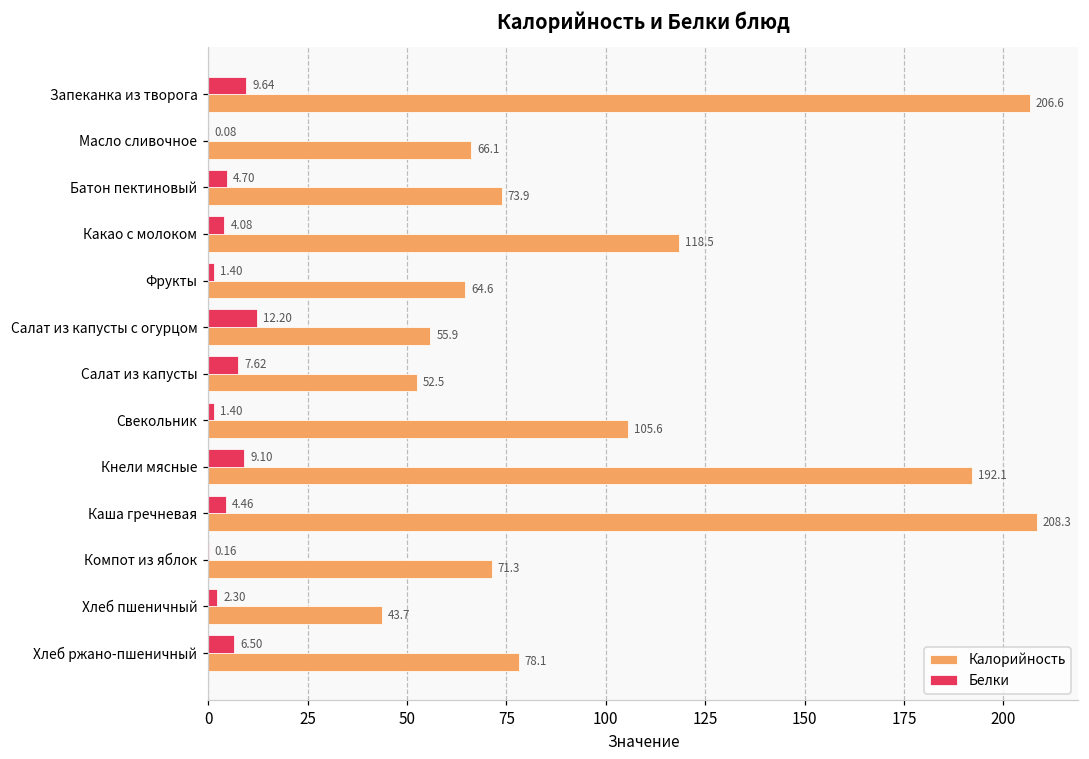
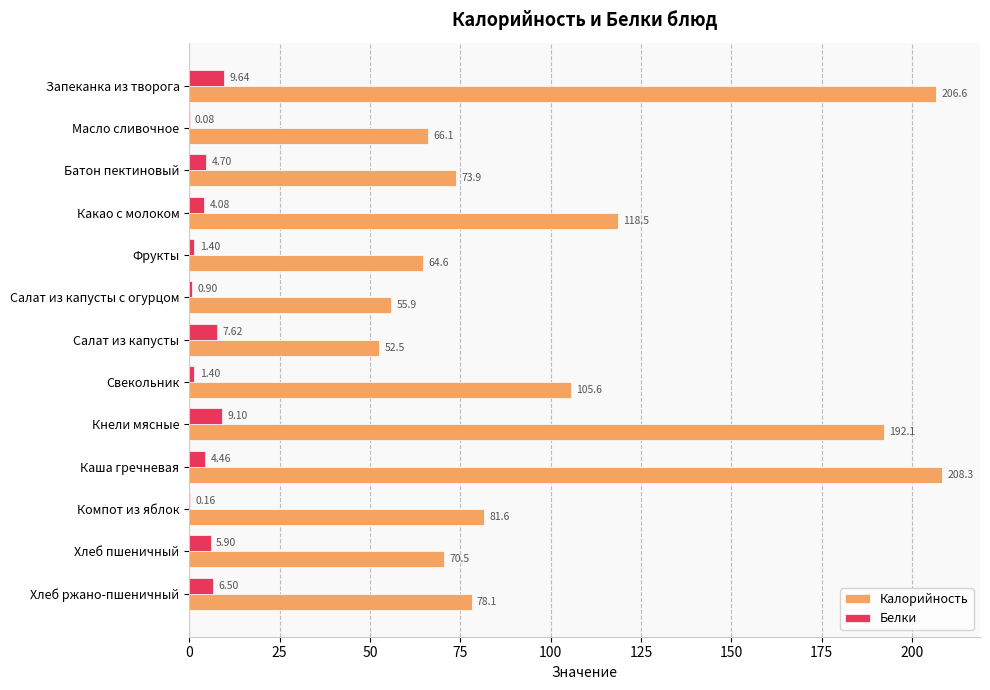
  {
    "Калорийность": {
      "Запеканка из творога": 206.6,
      "Масло сливочное": 66.1,
      "Батон пектиновый": 73.9,
      "Какао с молоком": 118.5,
      "Фрукты": 64.6,
      "Салат из капусты с огурцом": 55.9,
      "Салат из капусты": 52.5,
      "Свекольник": 105.6,
      "Кнели мясные": 192.1,
      "Каша гречневая": 208.3,
-     "Компот из яблок": 71.3,
-     "Хлеб пшеничный": 43.7,
+     "Компот из яблок": 81.6,
+     "Хлеб пшеничный": 70.5,
      "Хлеб ржано-пшеничный": 78.1
    },
    "Белки": {
      "Запеканка из творога": 9.64,
      "Масло сливочное": 0.08,
      "Батон пектиновый": 4.70,
      "Какао с молоком": 4.08,
      "Фрукты": 1.40,
-     "Салат из капусты с огурцом": 12.20,
+     "Салат из капусты с огурцом": 0.90,
      "Салат из капусты": 7.62,
      "Свекольник": 1.40,
      "Кнели мясные": 9.10,
      "Каша гречневая": 4.46,
      "Компот из яблок": 0.16,
-     "Хлеб пшеничный": 2.30,
+     "Хлеб пшеничный": 5.90,
      "Хлеб ржано-пшеничный": 6.50
    }
  }
